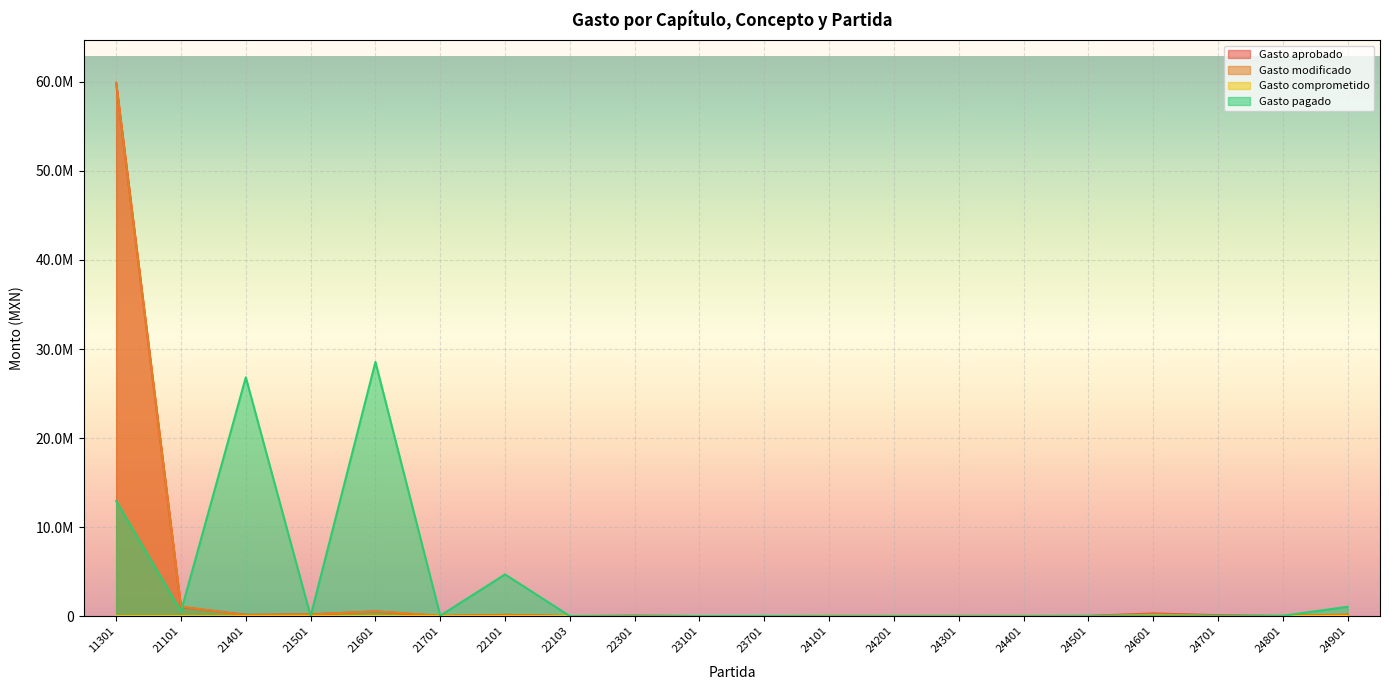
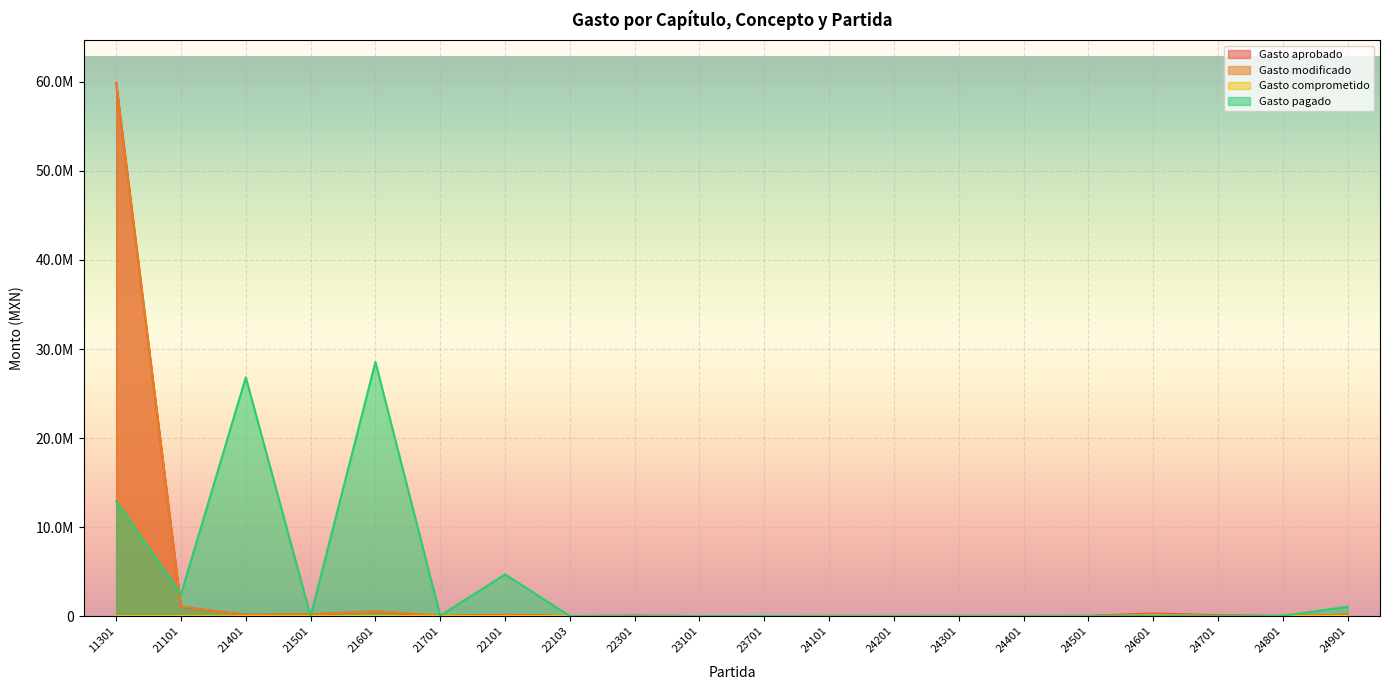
  {
    "Gasto comprometido": {
      "11301": 0,
      "21101": 0,
      "21601": 0
    },
    "Gasto pagado": {
      "11301": 13000000,
-     "21101": 1000000,
+     "21101": 2000000,
      "21401": 27000000,
      "21601": 29000000,
      "22101": 5000000,
      "24901": 1000000
    }
  }
